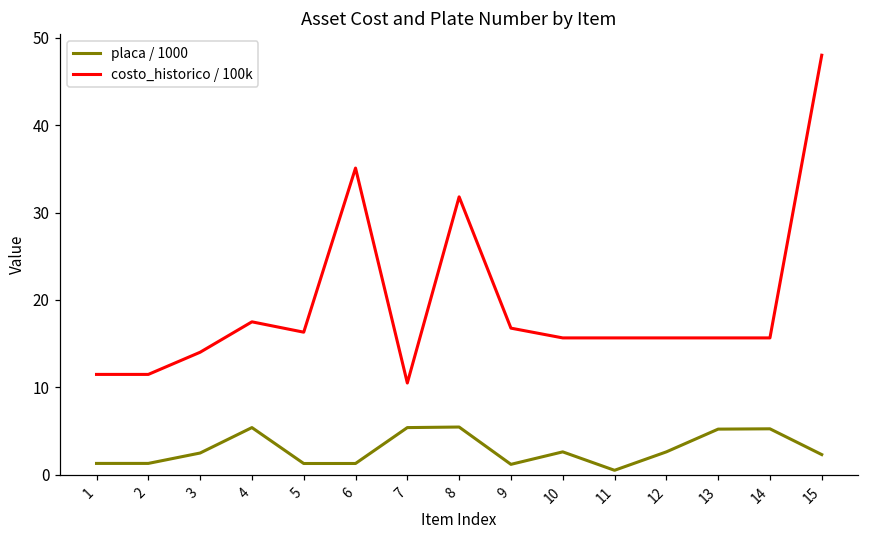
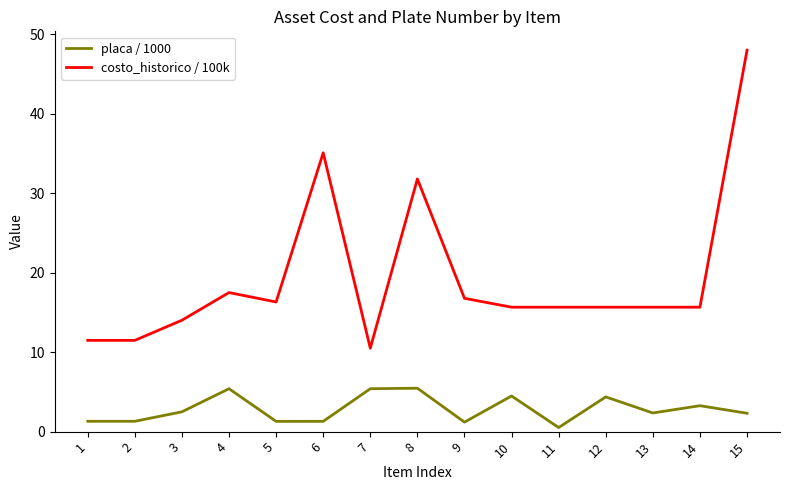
  {
    "placa / 1000": {
      "1": 1,
      "2": 1,
      "3": 2,
      "4": 5,
      "5": 1,
      "6": 1,
      "7": 5,
      "8": 5,
      "9": 1,
-     "10": 3,
+     "10": 4,
      "11": 1,
-     "12": 3,
-     "13": 5,
-     "14": 5,
+     "12": 4,
+     "13": 2,
+     "14": 3,
      "15": 2
    },
    "costo_historico / 100k": {
      "1": 11,
      "2": 11,
      "3": 14,
      "4": 18,
      "5": 16,
      "6": 35,
      "7": 11,
      "8": 32,
      "9": 17,
      "10": 16,
      "11": 16,
      "12": 16,
      "13": 16,
      "14": 16,
      "15": 48
    }
  }
